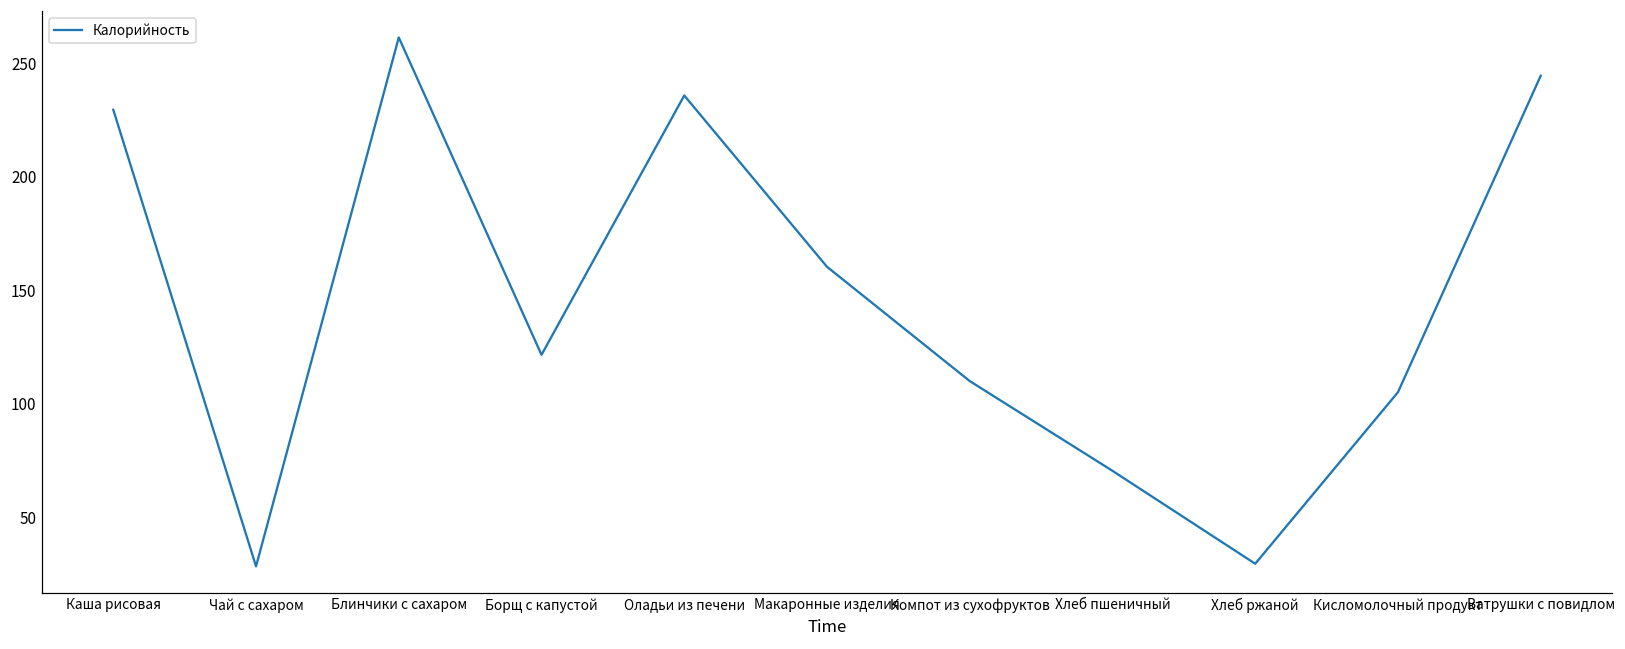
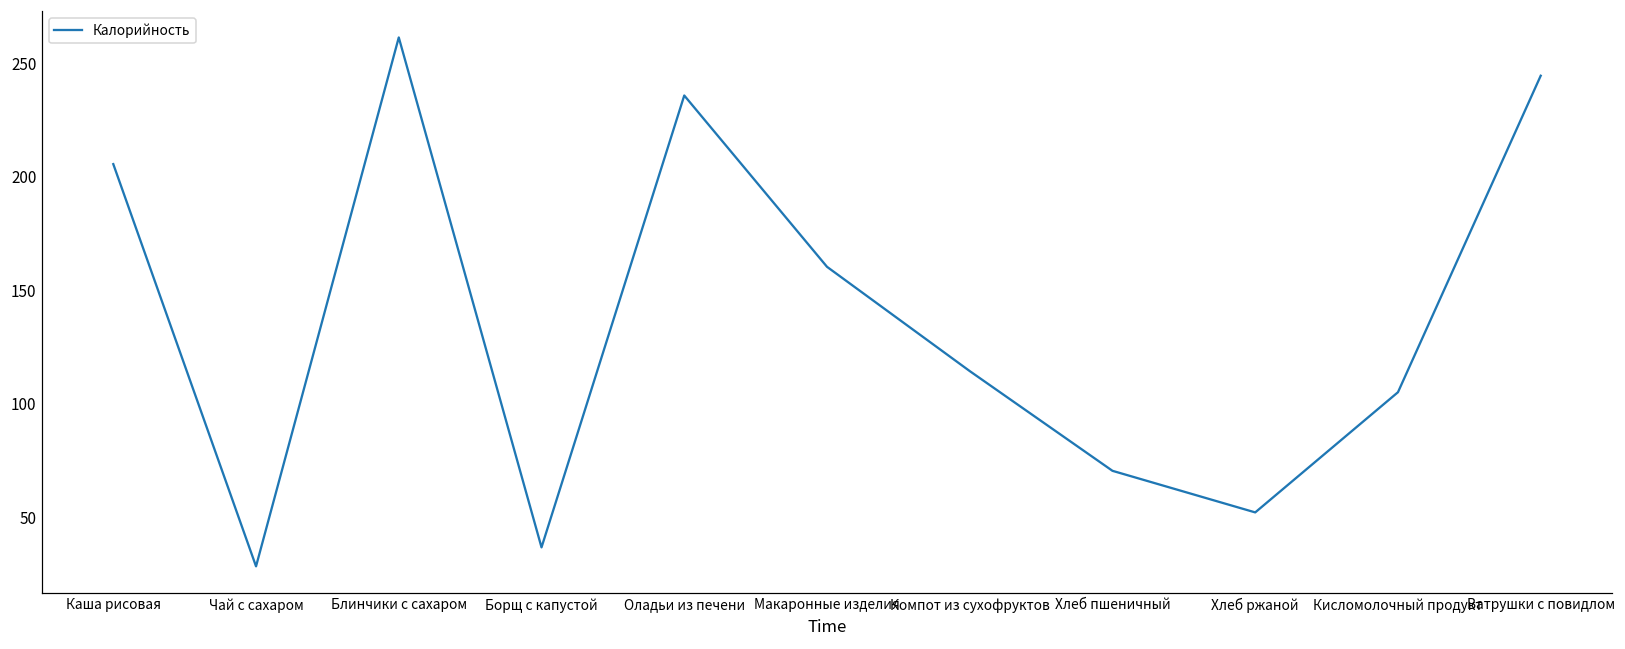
  {
-   "Каша рисовая": 229,
+   "Каша рисовая": 206,
    "Чай с сахаром": 28,
    "Блинчики с сахаром": 261,
-   "Борщ с капустой": 122,
+   "Борщ с капустой": 37,
    "Оладьи из печени": 236,
    "Макаронные изделия": 160,
-   "Компот из сухофруктов": 110,
+   "Компот из сухофруктов": 114,
    "Хлеб пшеничный": 71,
-   "Хлеб ржаной": 30,
+   "Хлеб ржаной": 52,
    "Кисломолочный продукт": 105,
    "Ватрушки с повидлом": 244
  }
